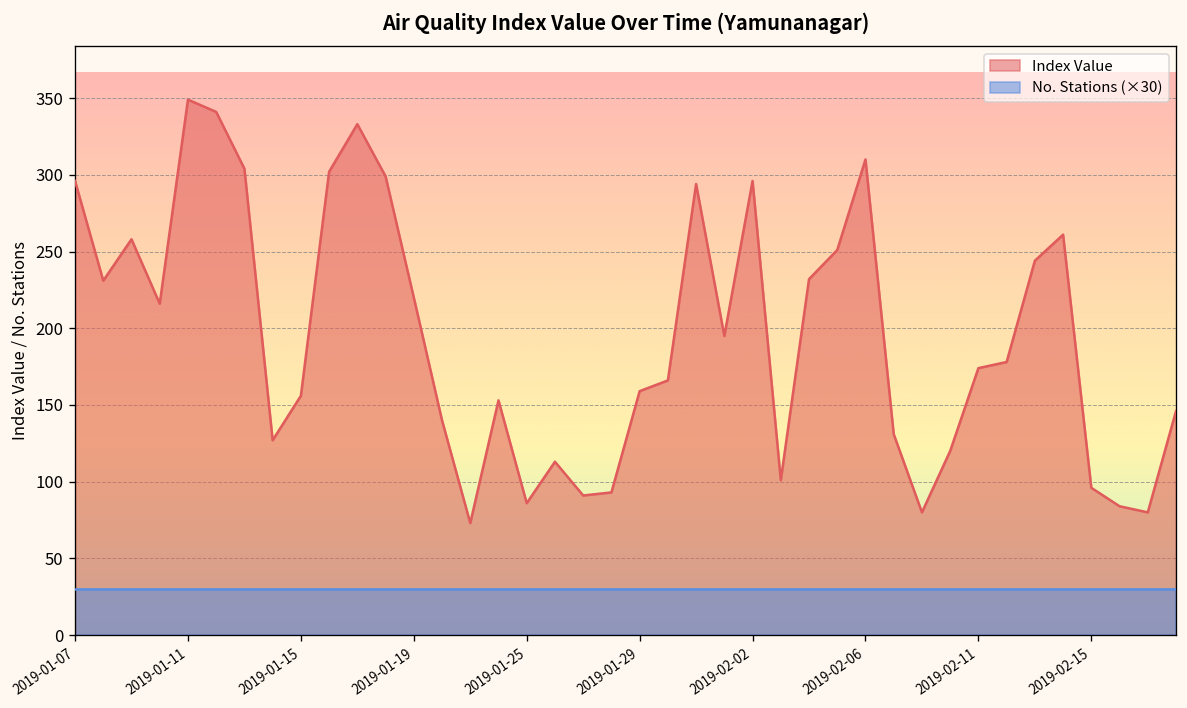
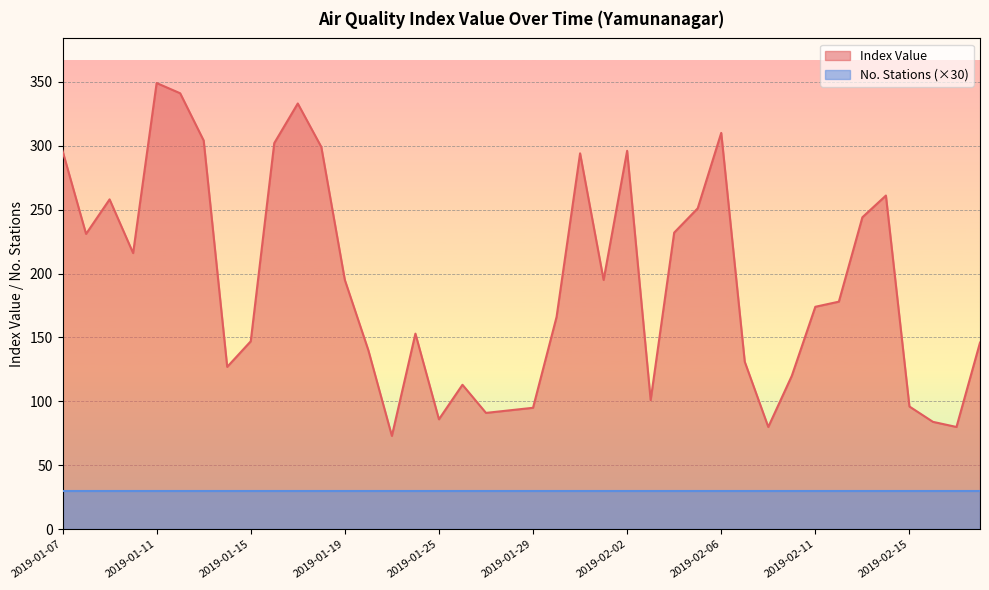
  {
    "Index Value": {
      "2019-01-07": 296,
      "2019-01-11": 349,
-     "2019-01-15": 156,
-     "2019-01-19": 220,
+     "2019-01-15": 147,
+     "2019-01-19": 195,
      "2019-01-25": 86,
-     "2019-01-29": 159,
+     "2019-01-29": 95,
      "2019-02-02": 296,
      "2019-02-06": 310,
      "2019-02-11": 174,
      "2019-02-15": 96
    },
    "No. Stations (×30)": {
      "2019-01-07": 30,
      "2019-01-11": 30,
      "2019-01-15": 30,
      "2019-01-19": 30,
      "2019-01-25": 30,
      "2019-01-29": 30,
      "2019-02-02": 30,
      "2019-02-06": 30,
      "2019-02-11": 30,
      "2019-02-15": 30
    }
  }
